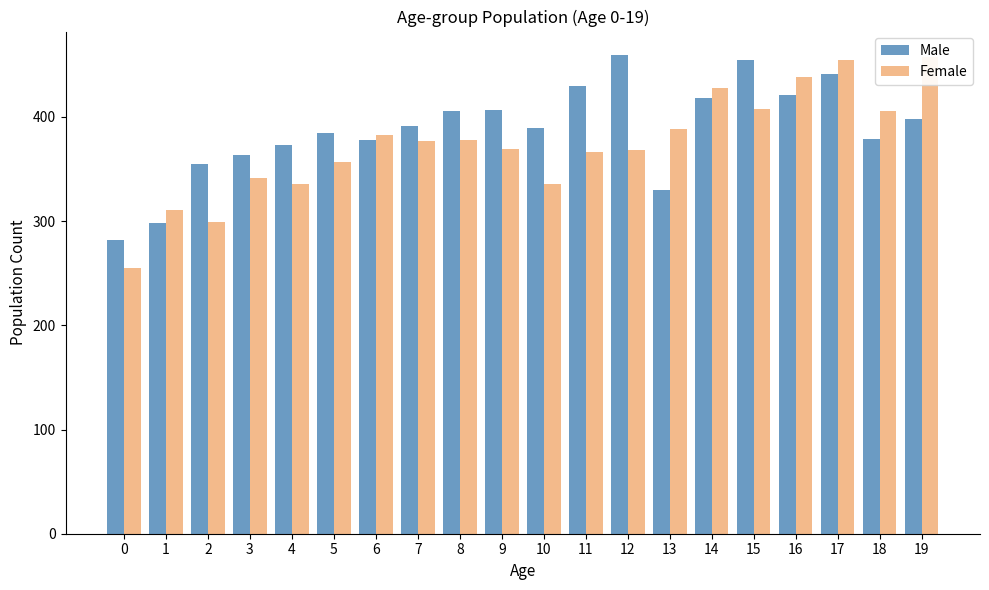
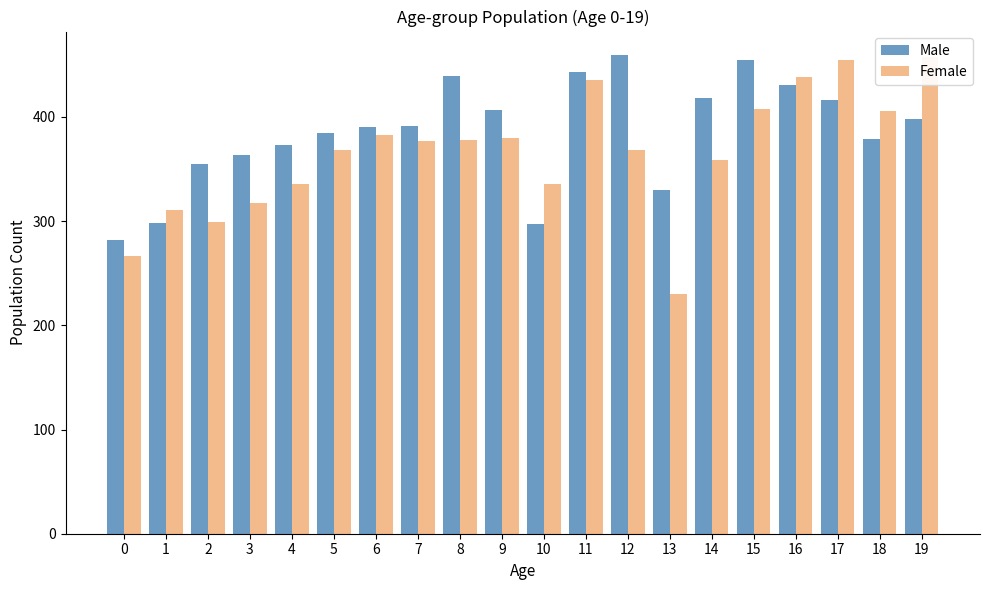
  {
    "Male": {
      "0": 282,
      "1": 298,
      "2": 355,
      "3": 363,
      "4": 373,
      "5": 385,
-     "6": 378,
+     "6": 390,
      "7": 391,
-     "8": 406,
+     "8": 439,
      "9": 407,
-     "10": 389,
-     "11": 430,
+     "10": 297,
+     "11": 443,
      "12": 459,
      "13": 330,
      "14": 418,
      "15": 455,
-     "16": 421,
-     "17": 441,
+     "16": 431,
+     "17": 416,
      "18": 379,
      "19": 398
    },
    "Female": {
-     "0": 255,
+     "0": 267,
      "1": 311,
      "2": 299,
-     "3": 341,
+     "3": 317,
      "4": 336,
-     "5": 357,
+     "5": 368,
      "6": 383,
      "7": 377,
      "8": 378,
-     "9": 369,
+     "9": 380,
      "10": 336,
-     "11": 366,
+     "11": 435,
      "12": 368,
-     "13": 388,
-     "14": 428,
+     "13": 230,
+     "14": 359,
      "15": 408,
      "16": 438,
      "17": 455,
      "18": 406
    }
  }
